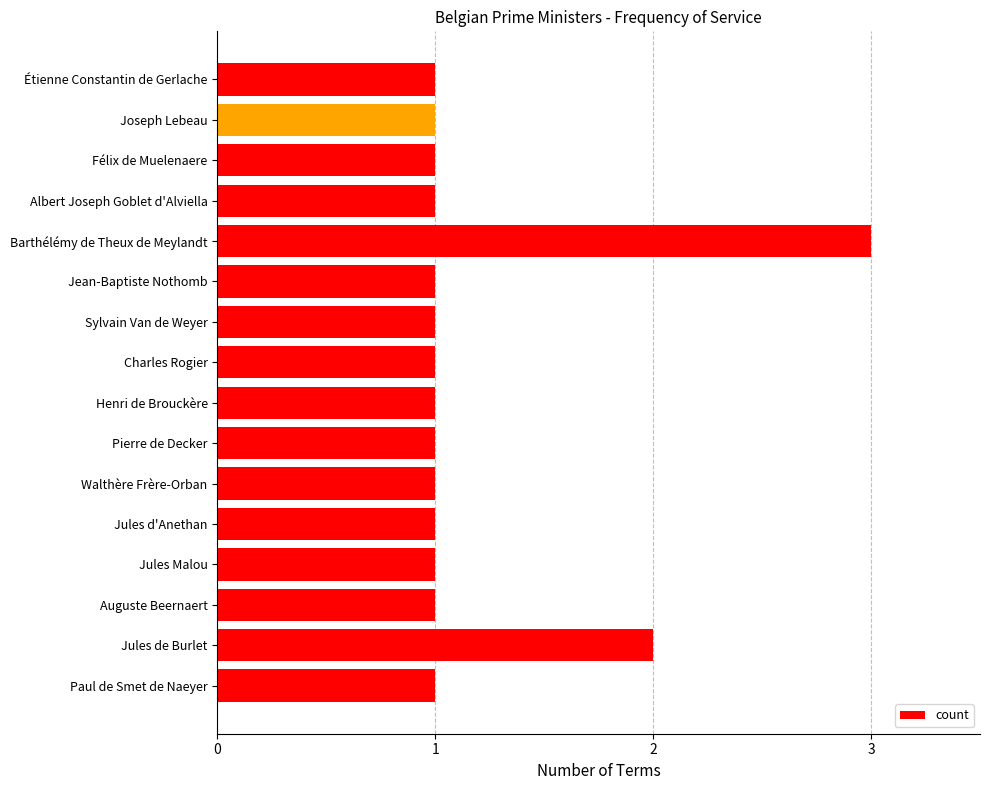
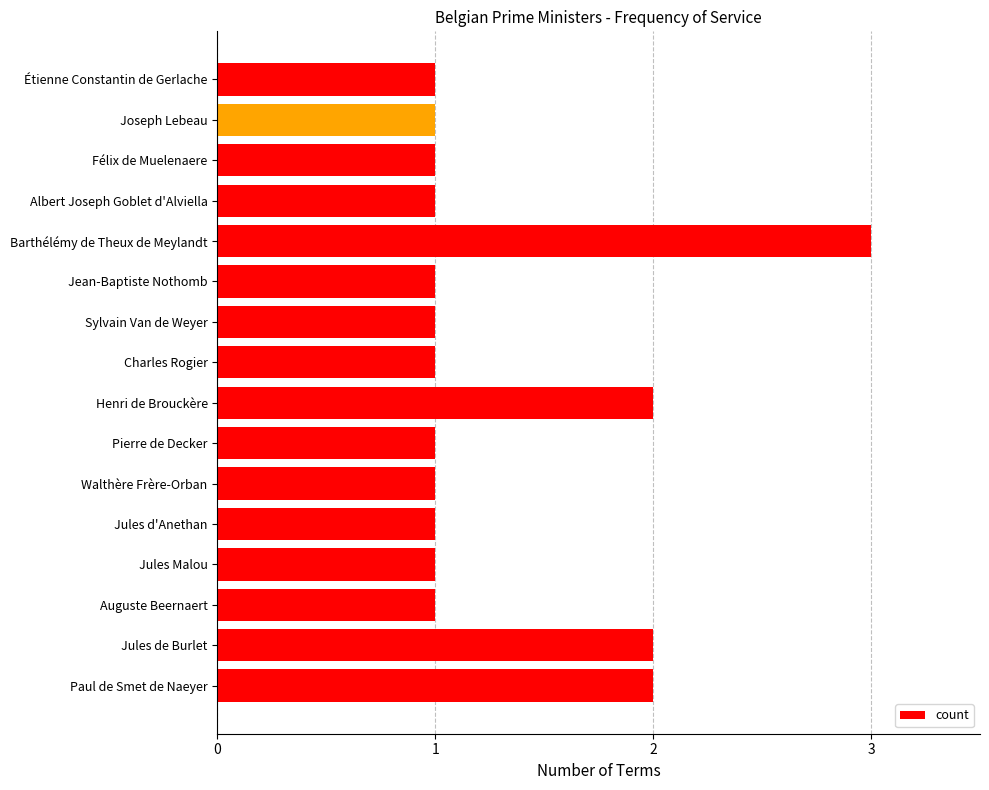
  {
    "Étienne Constantin de Gerlache": 1,
    "Joseph Lebeau": 1,
    "Félix de Muelenaere": 1,
    "Albert Joseph Goblet d'Alviella": 1,
    "Barthélémy de Theux de Meylandt": 3,
    "Jean-Baptiste Nothomb": 1,
    "Sylvain Van de Weyer": 1,
    "Charles Rogier": 1,
-   "Henri de Brouckère": 1,
+   "Henri de Brouckère": 2,
    "Pierre de Decker": 1,
    "Walthère Frère-Orban": 1,
    "Jules d'Anethan": 1,
    "Jules Malou": 1,
    "Auguste Beernaert": 1,
    "Jules de Burlet": 2,
-   "Paul de Smet de Naeyer": 1
+   "Paul de Smet de Naeyer": 2
  }
